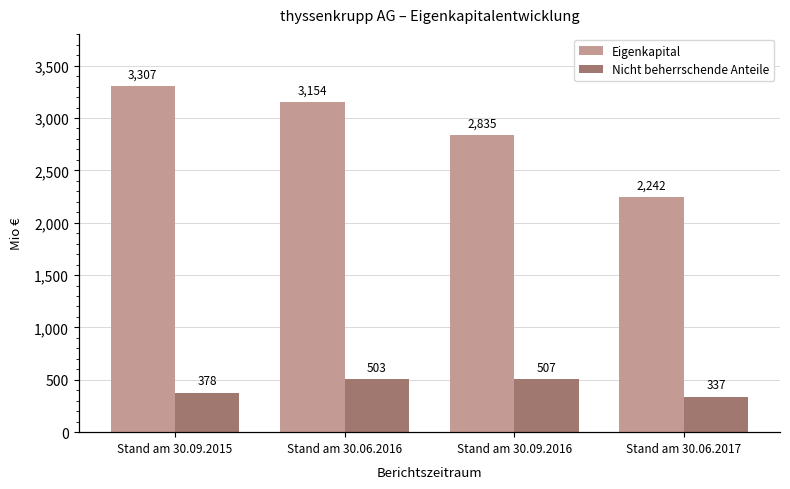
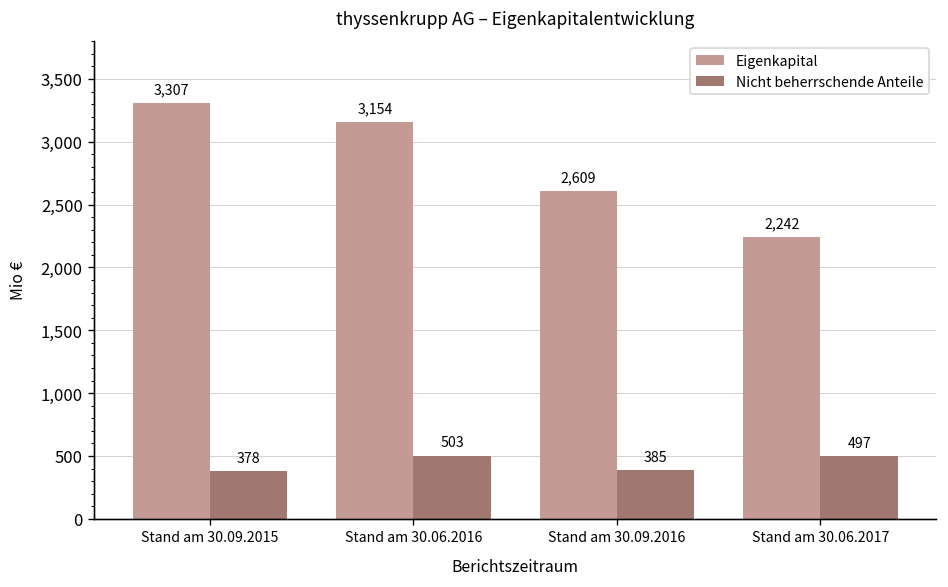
  {
    "Eigenkapital": {
      "Stand am 30.09.2015": "3,307",
      "Stand am 30.06.2016": "3,154",
-     "Stand am 30.09.2016": "2,835",
+     "Stand am 30.09.2016": "2,609",
      "Stand am 30.06.2017": "2,242"
    },
    "Nicht beherrschende Anteile": {
      "Stand am 30.09.2015": "378",
      "Stand am 30.06.2016": "503",
-     "Stand am 30.09.2016": "507",
-     "Stand am 30.06.2017": "337"
+     "Stand am 30.09.2016": "385",
+     "Stand am 30.06.2017": "497"
    }
  }
